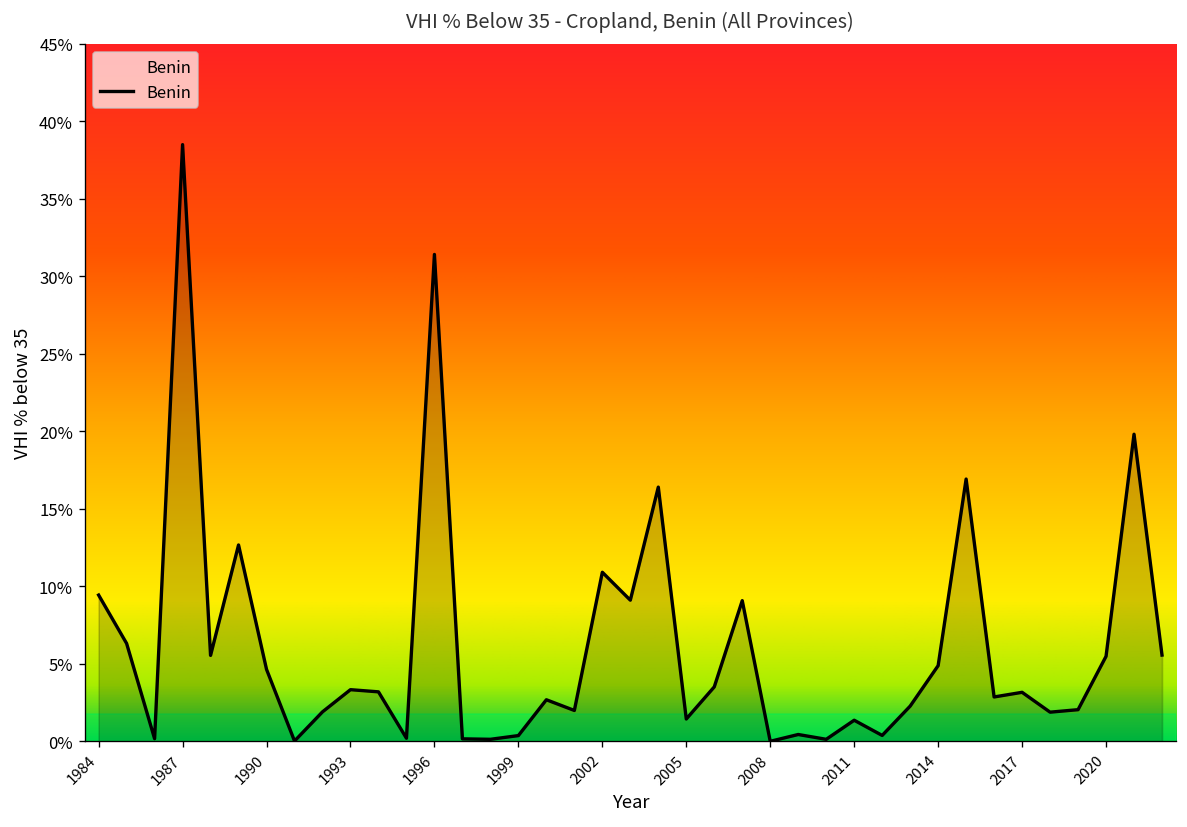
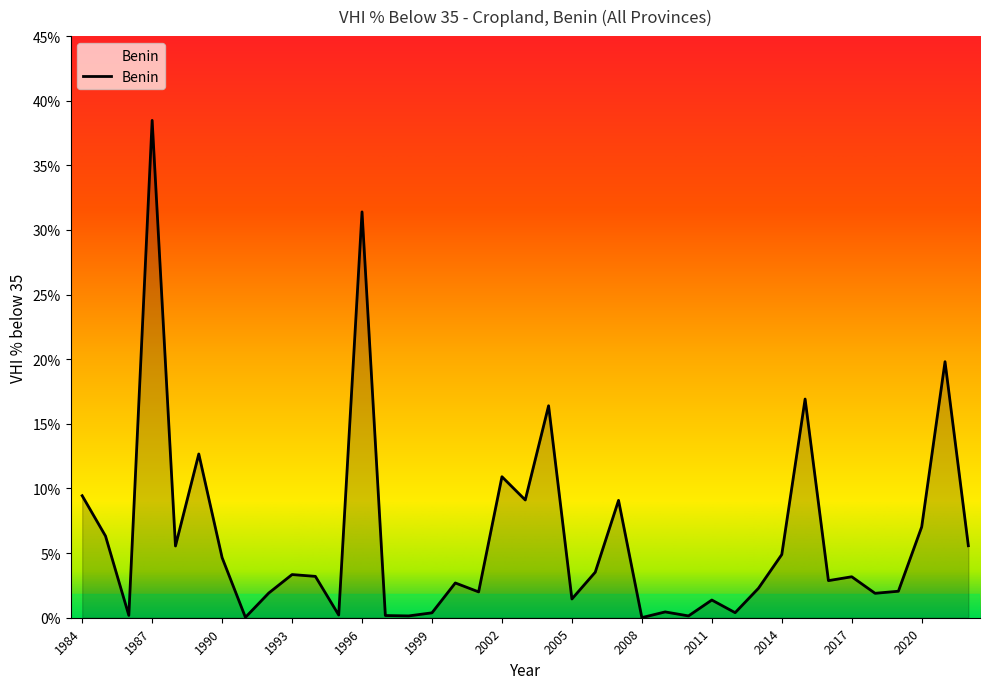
  {
    "1984": "9.4%",
    "1987": "38.5%",
    "1990": "4.7%",
    "1993": "3.3%",
    "1996": "31.4%",
    "1999": "0.4%",
    "2002": "10.9%",
    "2005": "1.5%",
    "2008": "0.0%",
    "2011": "1.4%",
    "2014": "4.9%",
    "2017": "3.2%",
-   "2020": "5.5%"
+   "2020": "7.0%"
  }
